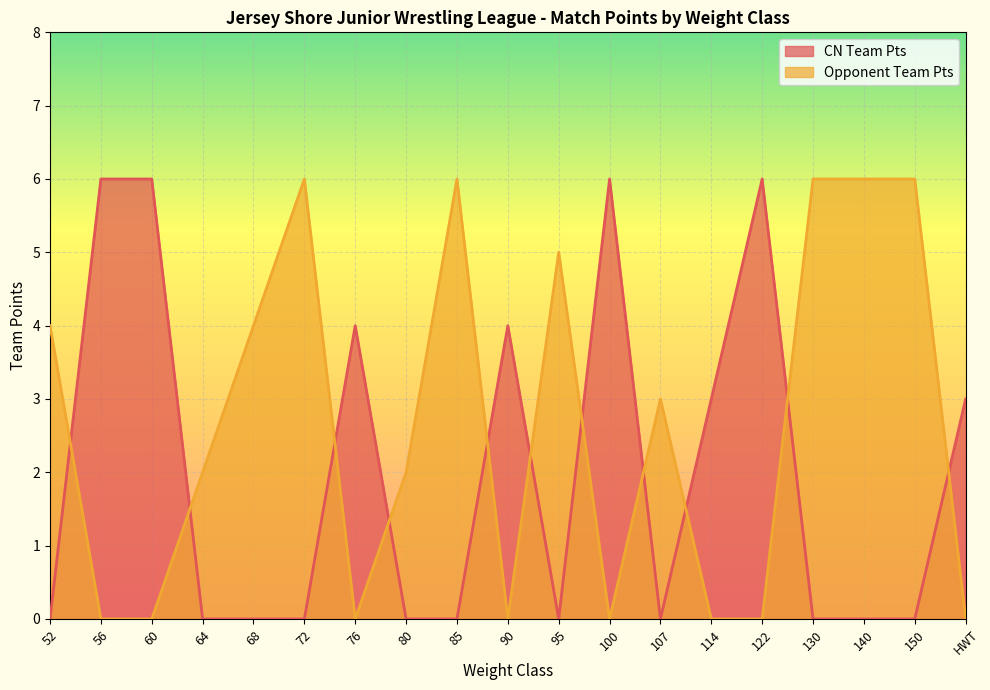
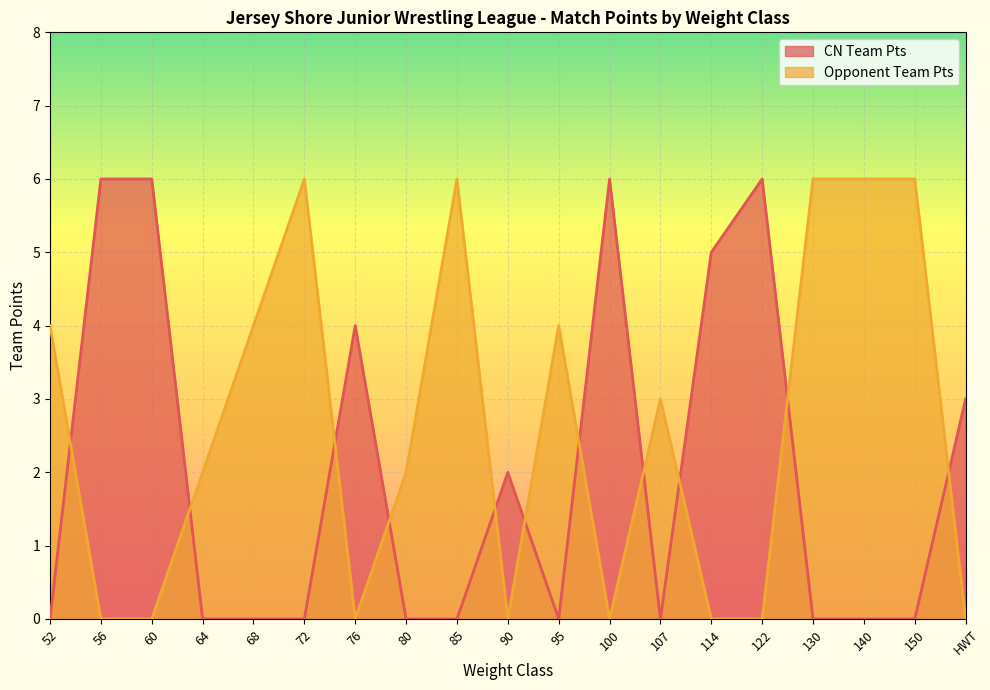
  {
    "CN Team Pts": {
      "52": 0,
      "56": 6,
      "60": 6,
      "64": 0,
      "68": 0,
      "72": 0,
      "76": 4,
      "80": 0,
      "85": 0,
-     "90": 4,
+     "90": 2,
      "95": 0,
      "100": 6,
      "107": 0,
-     "114": 3,
+     "114": 5,
      "122": 6,
      "130": 0,
      "140": 0,
      "150": 0,
      "HWT": 3
    },
    "Opponent Team Pts": {
      "52": 4,
      "56": 0,
      "60": 0,
      "64": 2,
      "68": 4,
      "72": 6,
      "76": 0,
      "80": 2,
      "85": 6,
      "90": 0,
-     "95": 5,
+     "95": 4,
      "100": 0,
      "107": 3,
      "114": 0,
      "122": 0,
      "130": 6,
      "140": 6,
      "150": 6,
      "HWT": 0
    }
  }
